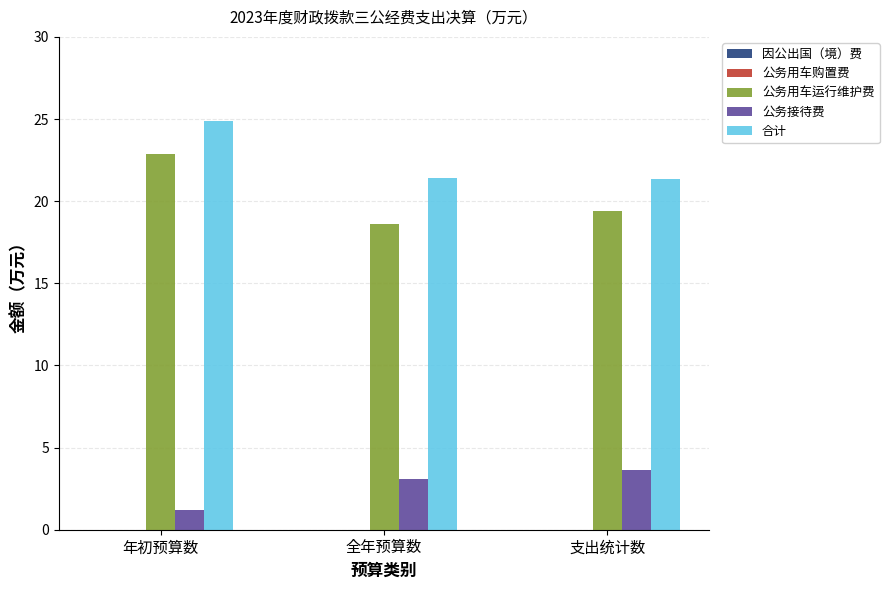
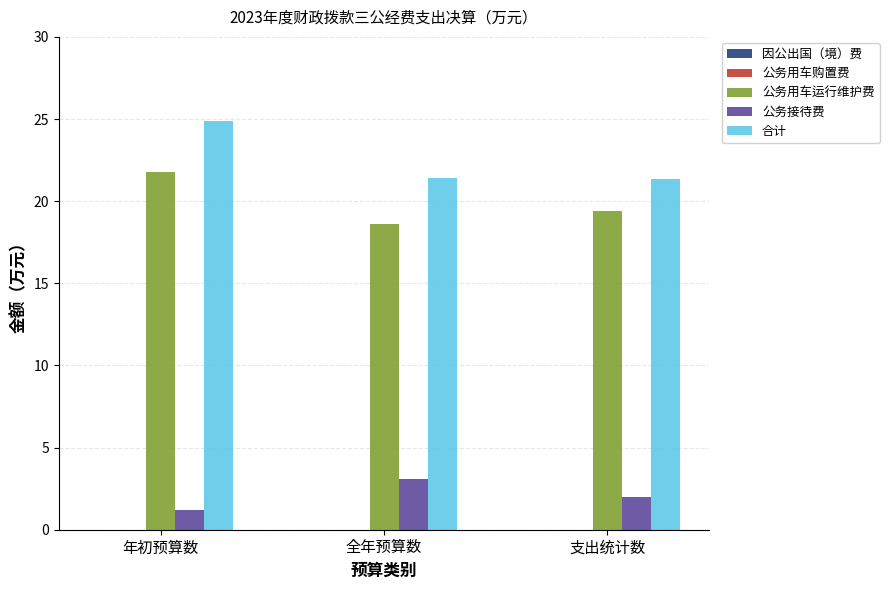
  {
    "因公出国（境）费": {
      "年初预算数": 0.0,
      "全年预算数": 0.0,
      "支出统计数": 0.0
    },
    "公务用车购置费": {
      "年初预算数": 0.0,
      "全年预算数": 0.0,
      "支出统计数": 0.0
    },
    "公务用车运行维护费": {
-     "年初预算数": 22.9,
+     "年初预算数": 21.8,
      "全年预算数": 18.6,
      "支出统计数": 19.4
    },
    "公务接待费": {
      "年初预算数": 1.2,
      "全年预算数": 3.1,
-     "支出统计数": 3.6
+     "支出统计数": 2.0
    },
    "合计": {
      "年初预算数": 24.9,
      "全年预算数": 21.4,
      "支出统计数": 21.4
    }
  }
